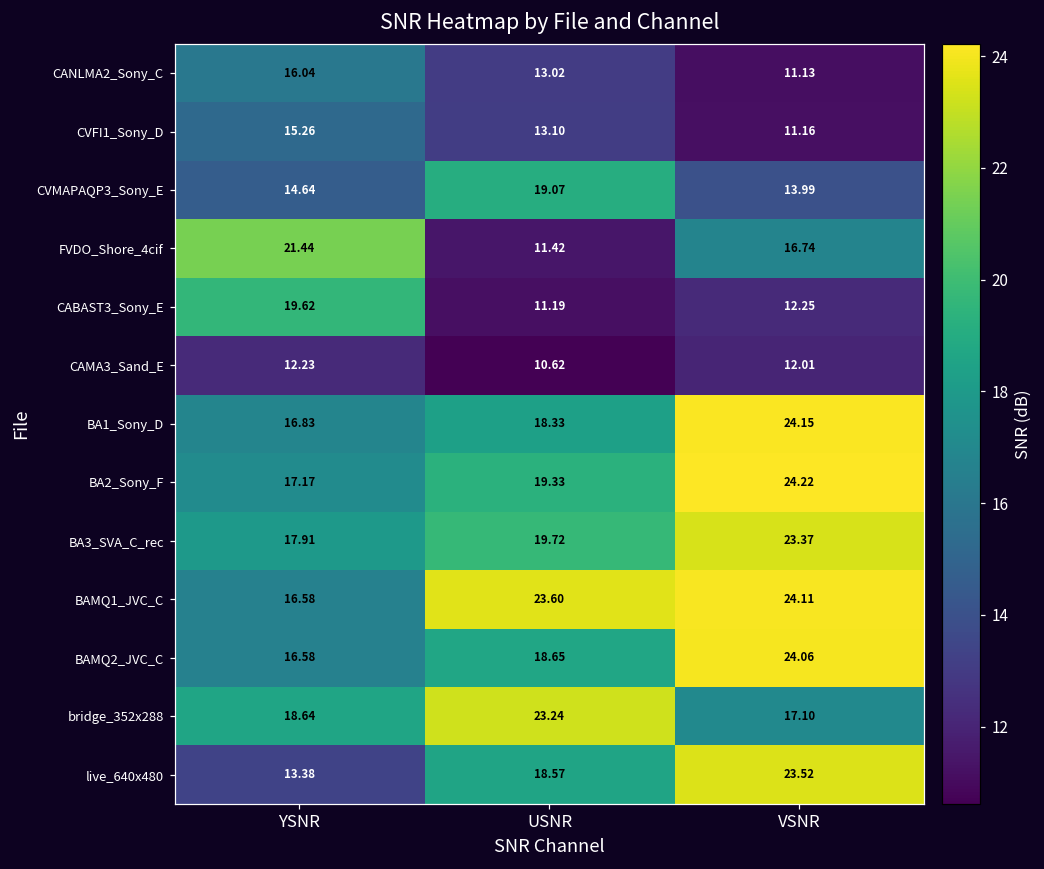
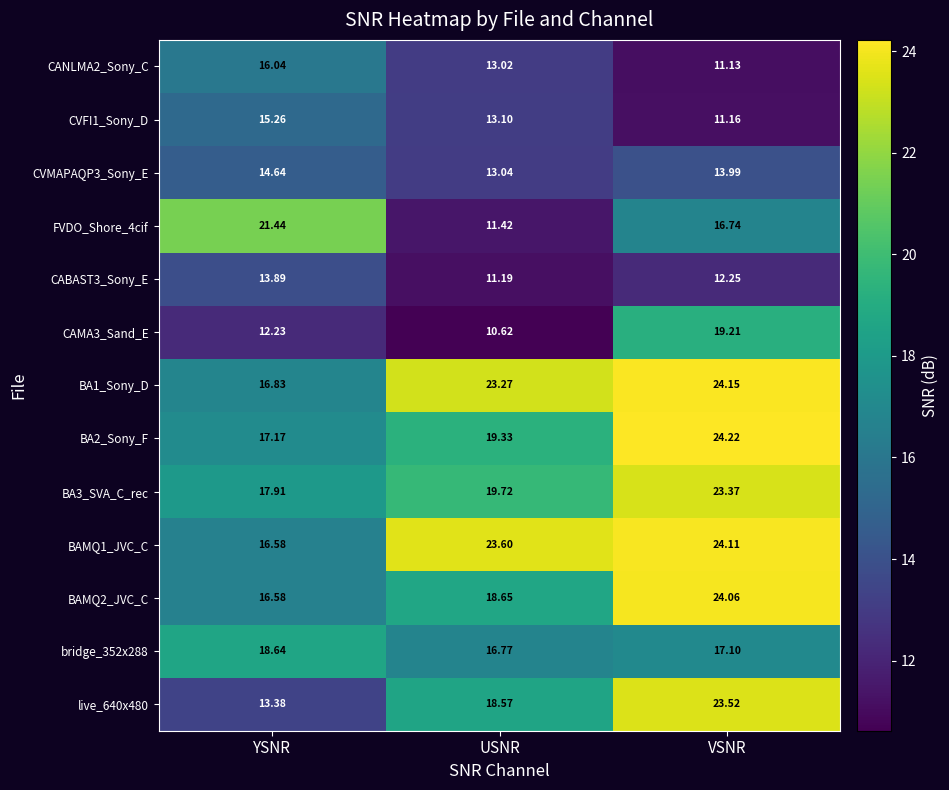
  {
    "CANLMA2_Sony_C": {
      "YSNR": 16.04,
      "USNR": 13.02,
      "VSNR": 11.13
    },
    "CVFI1_Sony_D": {
      "YSNR": 15.26,
      "USNR": 13.10,
      "VSNR": 11.16
    },
    "CVMAPAQP3_Sony_E": {
      "YSNR": 14.64,
-     "USNR": 19.07,
+     "USNR": 13.04,
      "VSNR": 13.99
    },
    "FVDO_Shore_4cif": {
      "YSNR": 21.44,
      "USNR": 11.42,
      "VSNR": 16.74
    },
    "CABAST3_Sony_E": {
-     "YSNR": 19.62,
+     "YSNR": 13.89,
      "USNR": 11.19,
      "VSNR": 12.25
    },
    "CAMA3_Sand_E": {
      "YSNR": 12.23,
      "USNR": 10.62,
-     "VSNR": 12.01
+     "VSNR": 19.21
    },
    "BA1_Sony_D": {
      "YSNR": 16.83,
-     "USNR": 18.33,
+     "USNR": 23.27,
      "VSNR": 24.15
    },
    "BA2_Sony_F": {
      "YSNR": 17.17,
      "USNR": 19.33,
      "VSNR": 24.22
    },
    "BA3_SVA_C_rec": {
      "YSNR": 17.91,
      "USNR": 19.72,
      "VSNR": 23.37
    },
    "BAMQ1_JVC_C": {
      "YSNR": 16.58,
      "USNR": 23.60,
      "VSNR": 24.11
    },
    "BAMQ2_JVC_C": {
      "YSNR": 16.58,
      "USNR": 18.65,
      "VSNR": 24.06
    },
    "bridge_352x288": {
      "YSNR": 18.64,
-     "USNR": 23.24,
+     "USNR": 16.77,
      "VSNR": 17.10
    },
    "live_640x480": {
      "YSNR": 13.38,
      "USNR": 18.57,
      "VSNR": 23.52
    }
  }
